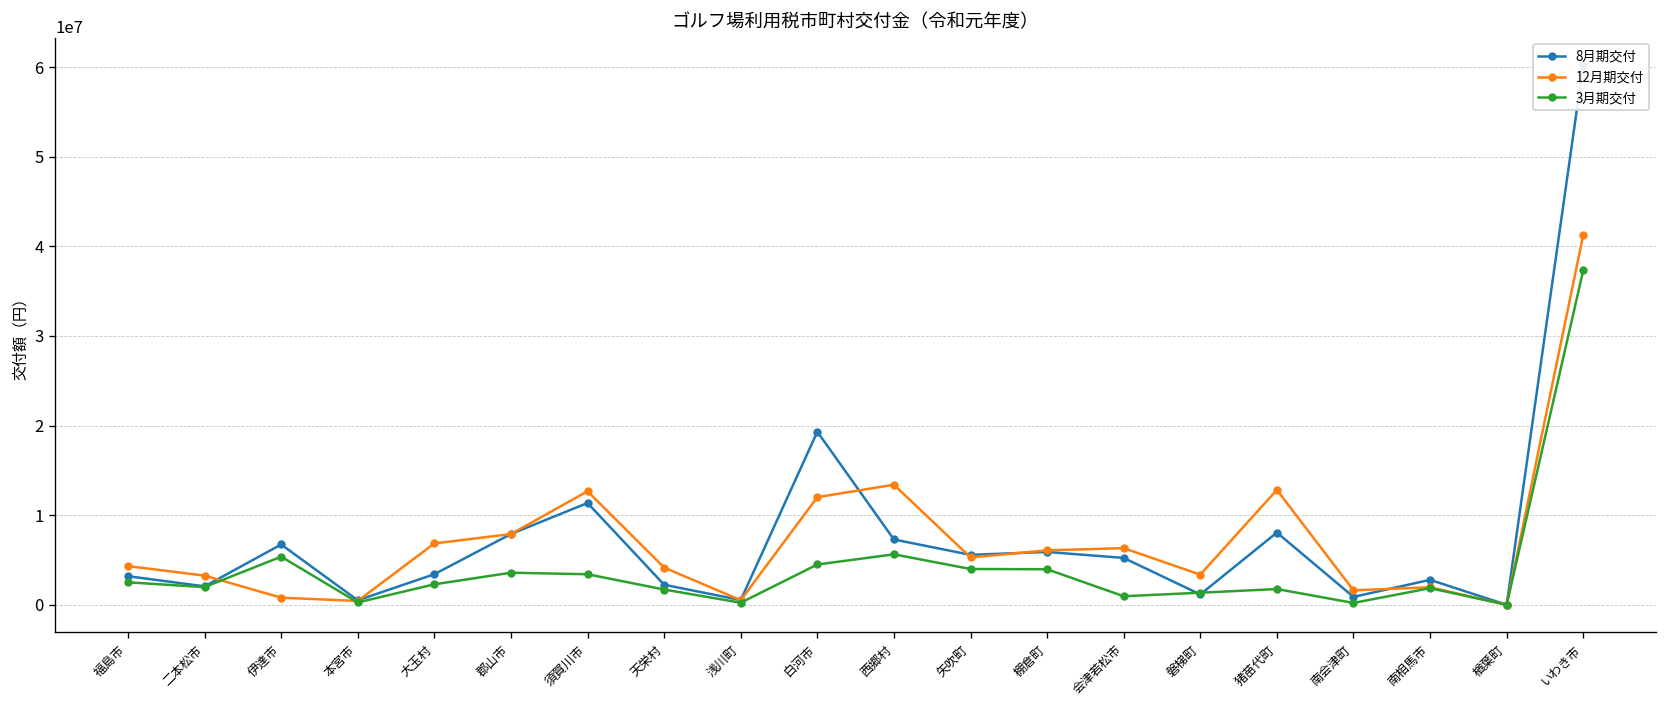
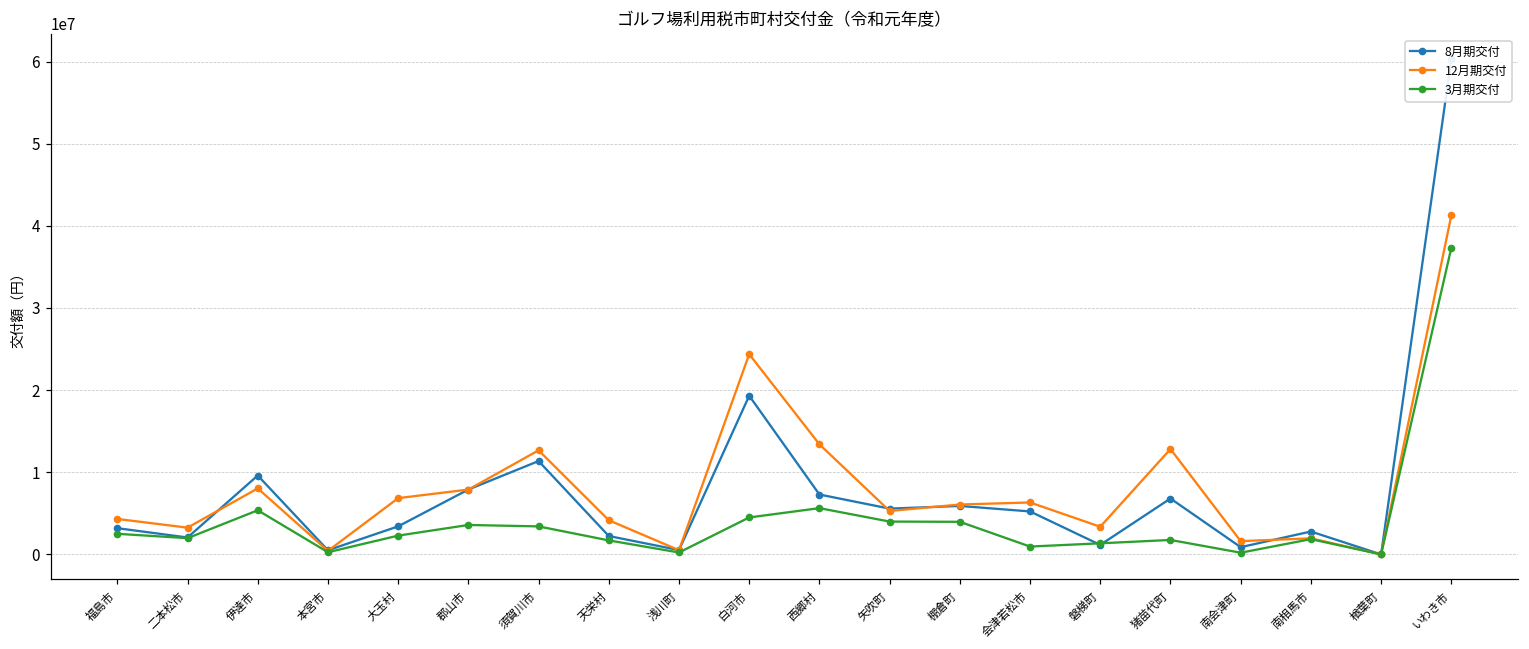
  {
    "8月期交付": {
      "福島市": 3000000,
-     "伊達市": 7000000,
+     "伊達市": 10000000,
      "大玉村": 3000000,
      "須賀川市": 11000000,
      "天栄村": 2000000,
      "白河市": 19000000,
      "西郷村": 7000000,
      "会津若松市": 5000000,
-     "猪苗代町": 8000000,
+     "猪苗代町": 7000000,
      "南会津町": 1000000,
      "南相馬市": 3000000
    },
    "12月期交付": {
      "福島市": 4000000,
      "二本松市": 3000000,
-     "伊達市": 1000000,
+     "伊達市": 8000000,
      "大玉村": 7000000,
      "須賀川市": 13000000,
      "天栄村": 4000000,
-     "白河市": 12000000,
+     "白河市": 24000000,
      "西郷村": 13000000,
      "会津若松市": 6000000,
      "磐梯町": 3000000,
      "猪苗代町": 13000000,
      "南会津町": 2000000,
      "いわき市": 41000000
    },
    "3月期交付": {
      "福島市": 3000000,
      "伊達市": 5000000,
      "大玉村": 2000000,
      "郡山市": 4000000,
      "須賀川市": 3000000,
      "天栄村": 2000000,
      "白河市": 4000000,
      "西郷村": 6000000,
      "矢吹町": 4000000,
      "棚倉町": 4000000,
      "会津若松市": 1000000,
      "猪苗代町": 2000000,
      "南会津町": 0,
      "いわき市": 37000000
    }
  }
